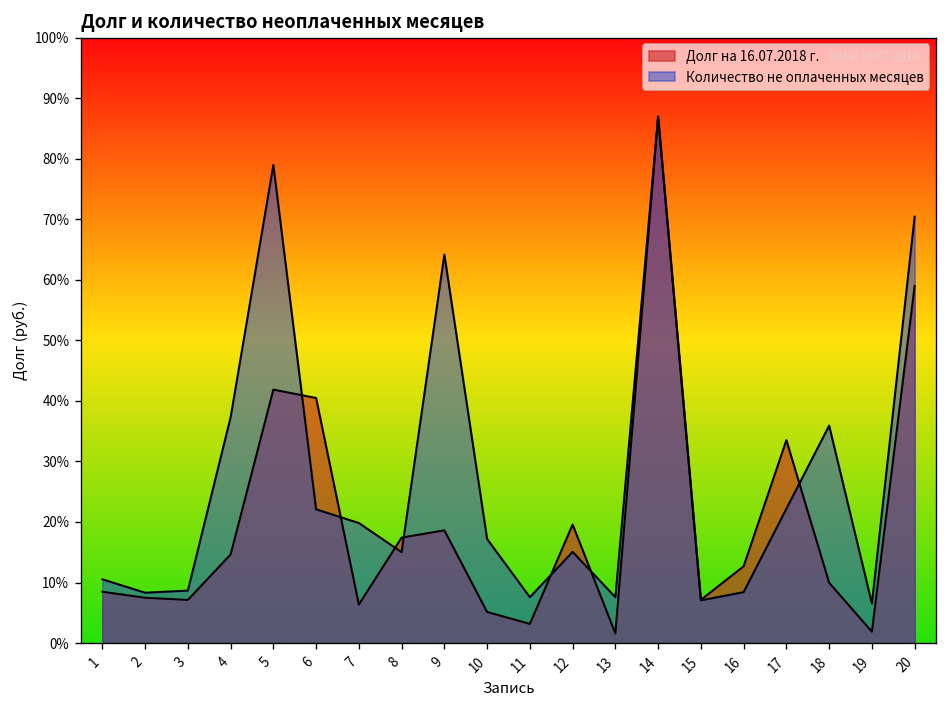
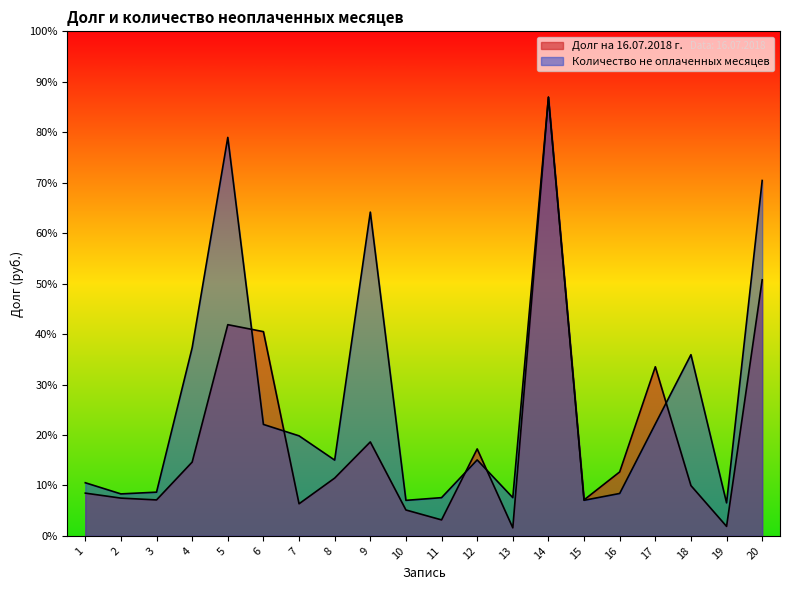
  {
    "Долг на 16.07.2018 г.": {
      "1": "8%",
      "2": "7%",
      "3": "7%",
      "4": "15%",
      "5": "42%",
      "6": "40%",
      "7": "6%",
-     "8": "17%",
+     "8": "11%",
      "9": "19%",
      "10": "5%",
      "11": "3%",
-     "12": "20%",
+     "12": "17%",
      "13": "2%",
      "16": "13%",
      "17": "34%",
      "18": "10%",
      "19": "2%",
-     "20": "59%"
+     "20": "51%"
    },
    "Количество не оплаченных месяцев": {
      "1": "11%",
      "2": "8%",
      "3": "9%",
      "4": "37%",
      "5": "79%",
      "6": "22%",
      "7": "20%",
      "8": "15%",
      "9": "64%",
-     "10": "17%",
+     "10": "7%",
      "11": "8%",
      "12": "15%",
      "13": "8%",
      "16": "8%",
      "17": "22%",
      "18": "36%",
      "19": "7%",
      "20": "70%"
    }
  }
